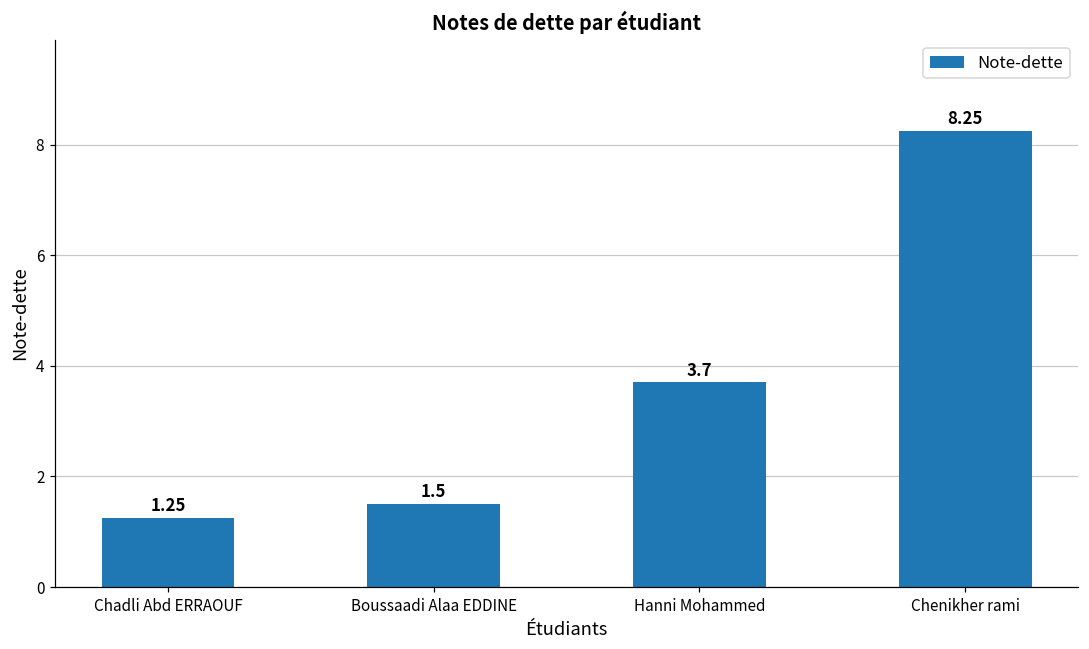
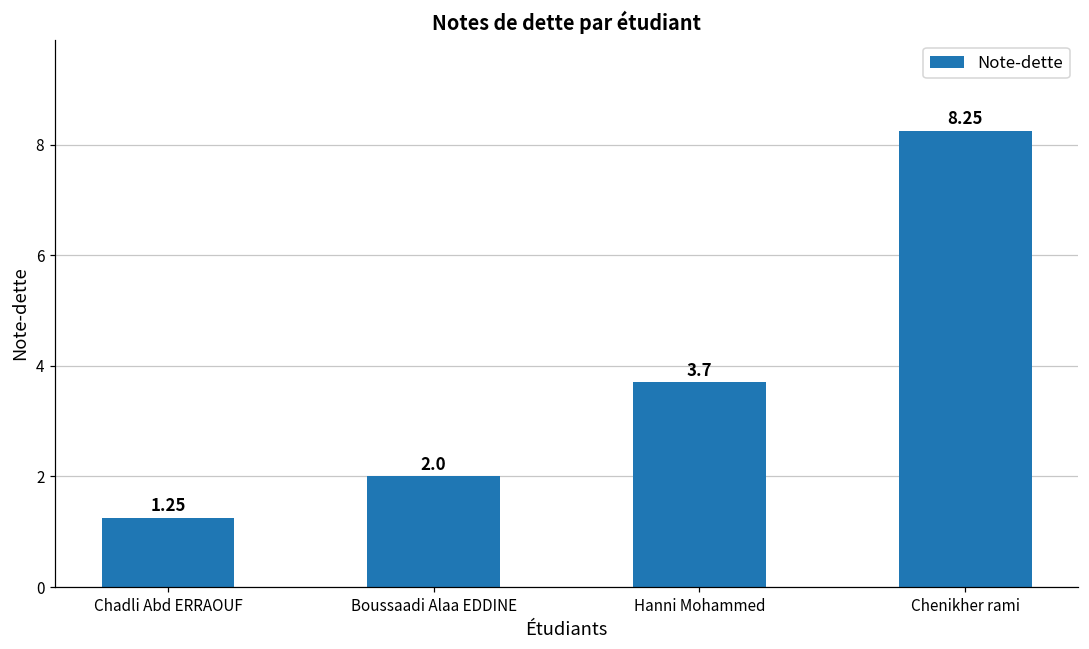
  {
    "Chadli Abd ERRAOUF": 1.25,
-   "Boussaadi Alaa EDDINE": 1.5,
+   "Boussaadi Alaa EDDINE": 2.0,
    "Hanni Mohammed": 3.7,
    "Chenikher rami": 8.25
  }
